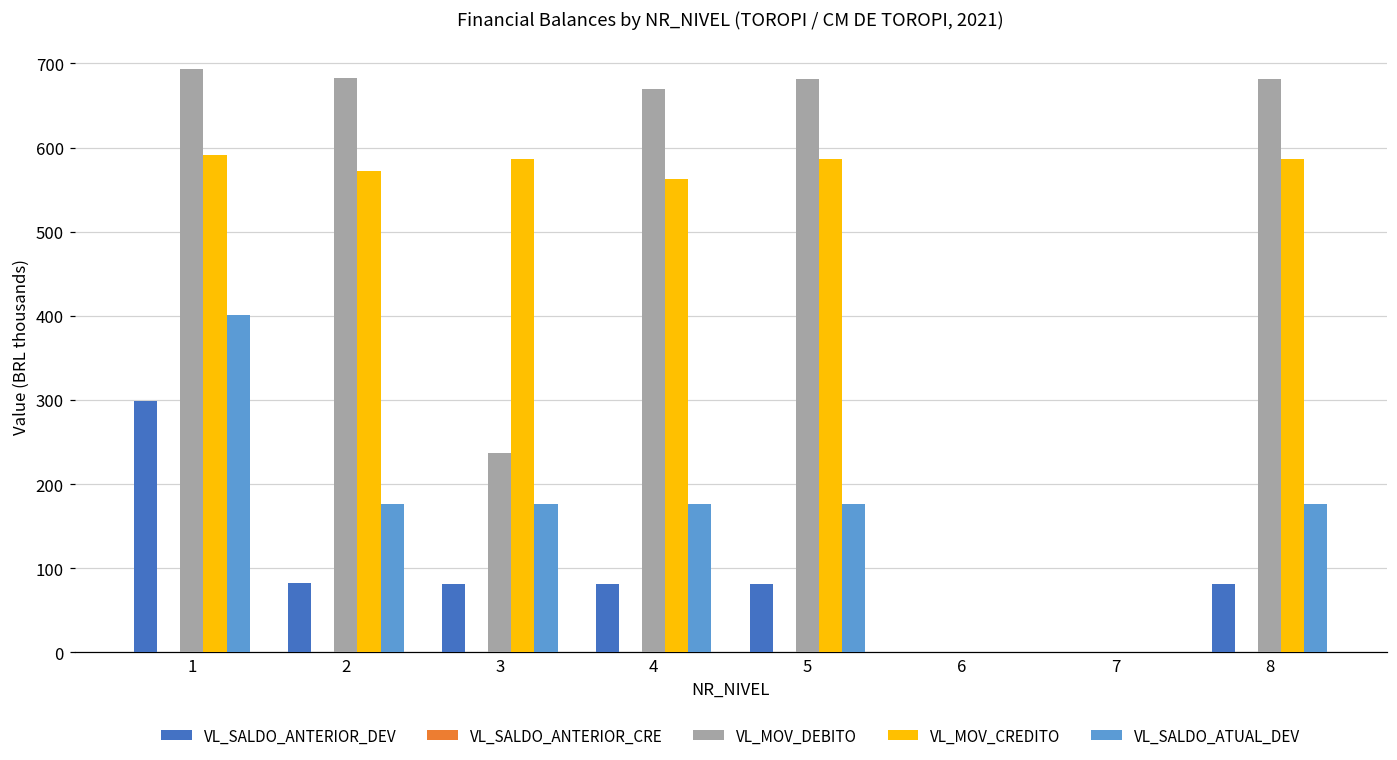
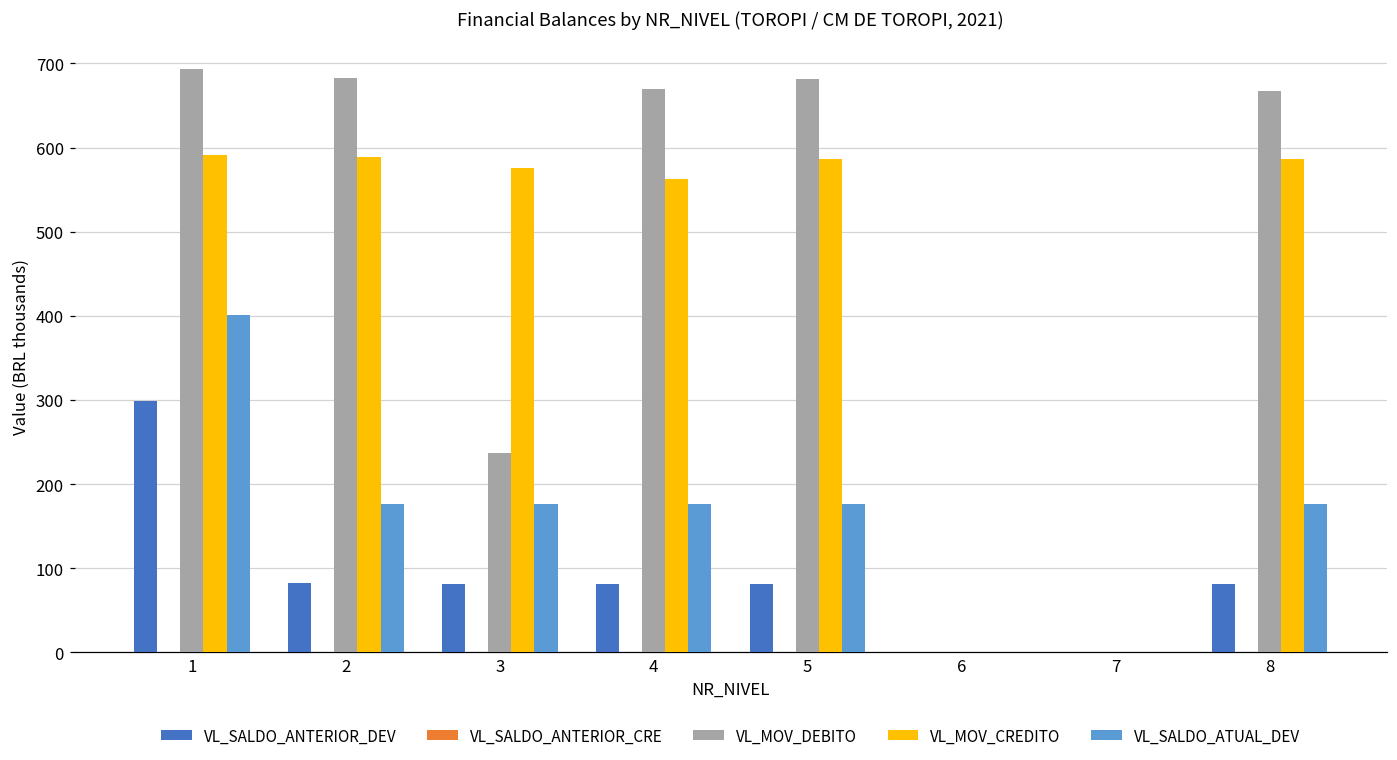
  {
    "VL_SALDO_ANTERIOR_CRE": {
      "1": 0,
      "2": 0,
      "3": 0,
      "4": 0,
      "5": 0,
      "6": 0,
      "7": 0,
      "8": 0
    },
    "VL_MOV_DEBITO": {
      "1": 690,
      "2": 680,
      "3": 240,
      "4": 670,
      "5": 680,
      "6": 0,
      "7": 0,
-     "8": 680
+     "8": 670
    },
    "VL_MOV_CREDITO": {
      "1": 590,
-     "2": 570,
-     "3": 590,
+     "2": 590,
+     "3": 580,
      "4": 560,
      "5": 590,
      "6": 0,
      "7": 0,
      "8": 590
    }
  }
